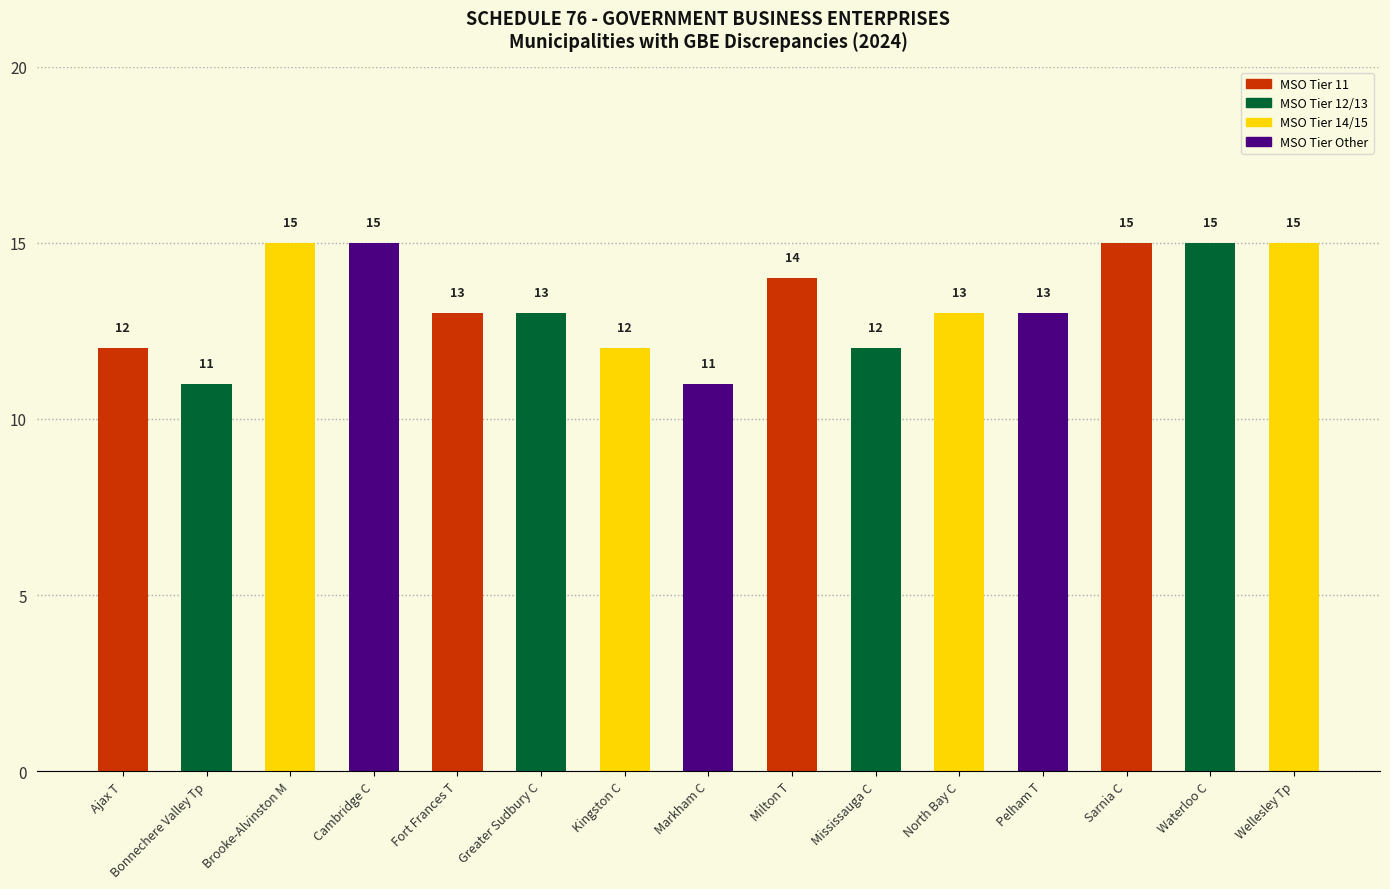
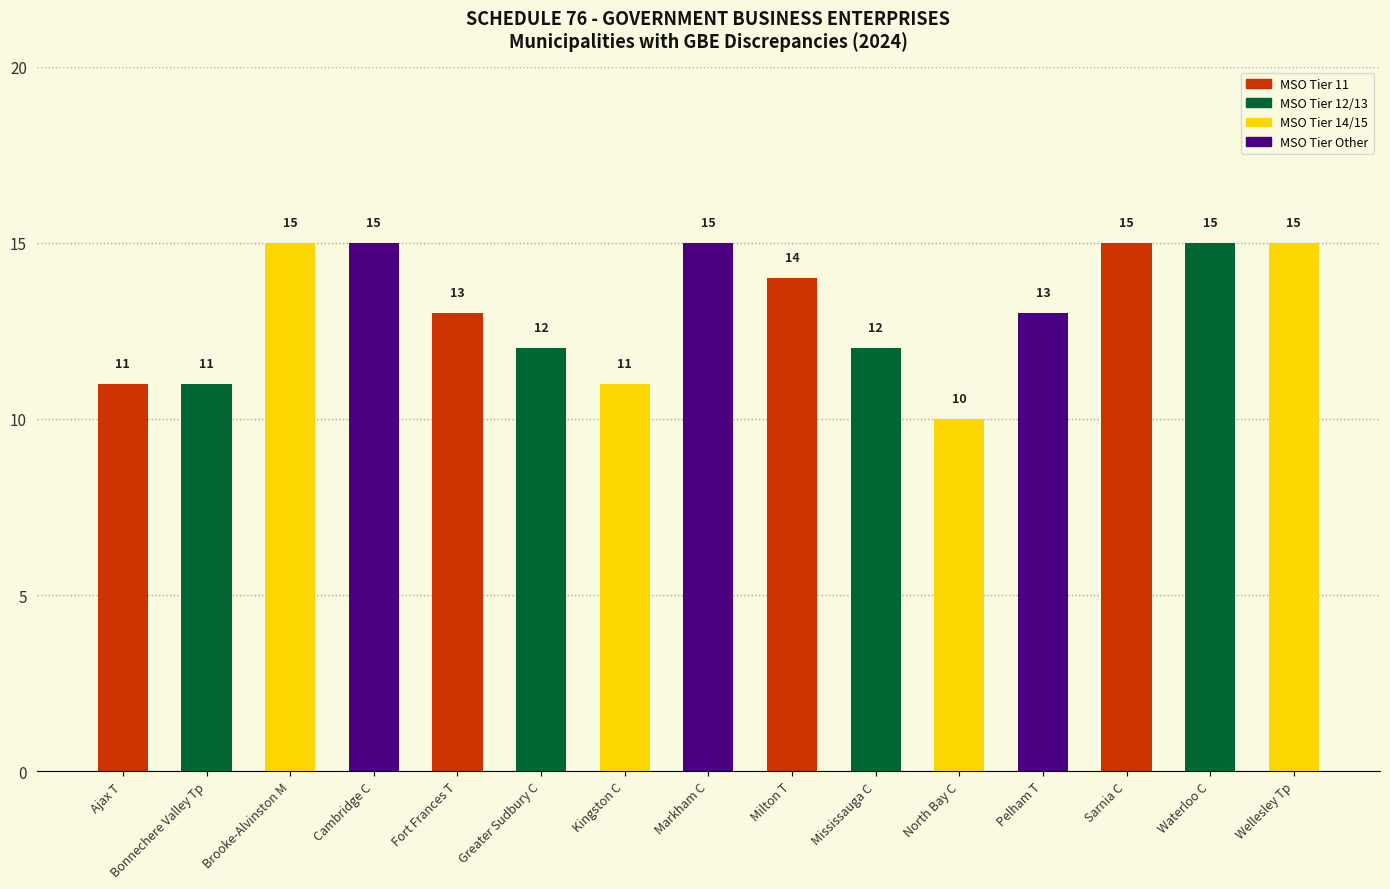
  {
-   "Ajax T": 12,
+   "Ajax T": 11,
    "Bonnechere Valley Tp": 11,
    "Brooke-Alvinston M": 15,
    "Cambridge C": 15,
    "Fort Frances T": 13,
-   "Greater Sudbury C": 13,
-   "Kingston C": 12,
-   "Markham C": 11,
+   "Greater Sudbury C": 12,
+   "Kingston C": 11,
+   "Markham C": 15,
    "Milton T": 14,
    "Mississauga C": 12,
-   "North Bay C": 13,
+   "North Bay C": 10,
    "Pelham T": 13,
    "Sarnia C": 15,
    "Waterloo C": 15,
    "Wellesley Tp": 15
  }
